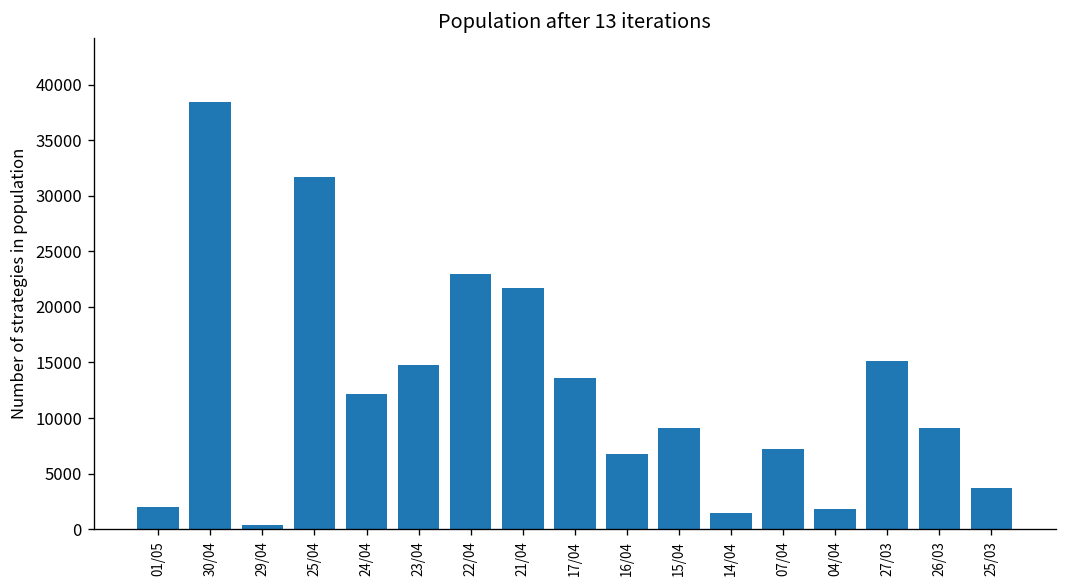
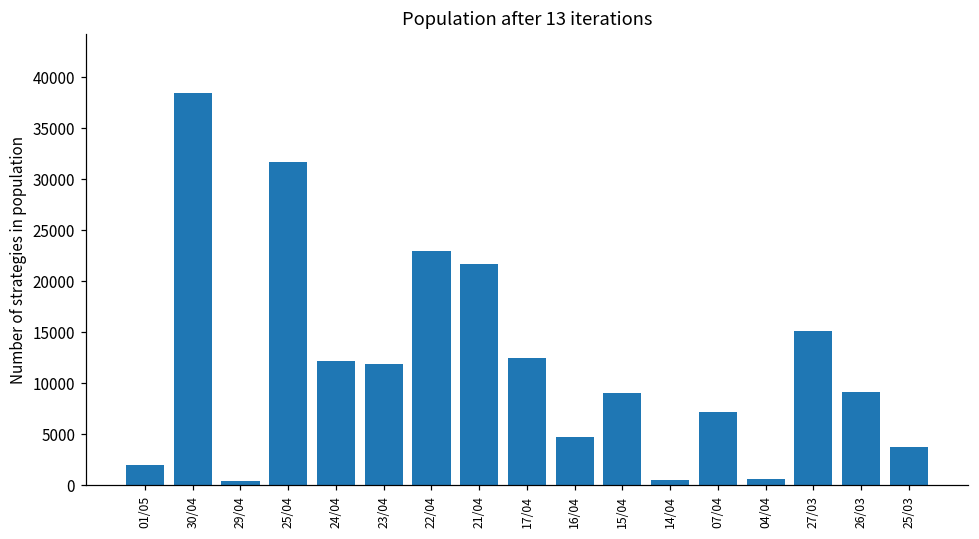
  {
    "01/05": 2000,
    "30/04": 38000,
    "29/04": 0,
    "25/04": 32000,
    "24/04": 12000,
-   "23/04": 15000,
+   "23/04": 12000,
    "22/04": 23000,
    "21/04": 22000,
-   "17/04": 14000,
-   "16/04": 7000,
+   "17/04": 12000,
+   "16/04": 5000,
    "15/04": 9000,
-   "14/04": 1500,
+   "14/04": 600,
    "07/04": 7000,
-   "04/04": 2000,
+   "04/04": 1000,
    "27/03": 15000,
    "26/03": 9000,
    "25/03": 4000
  }
